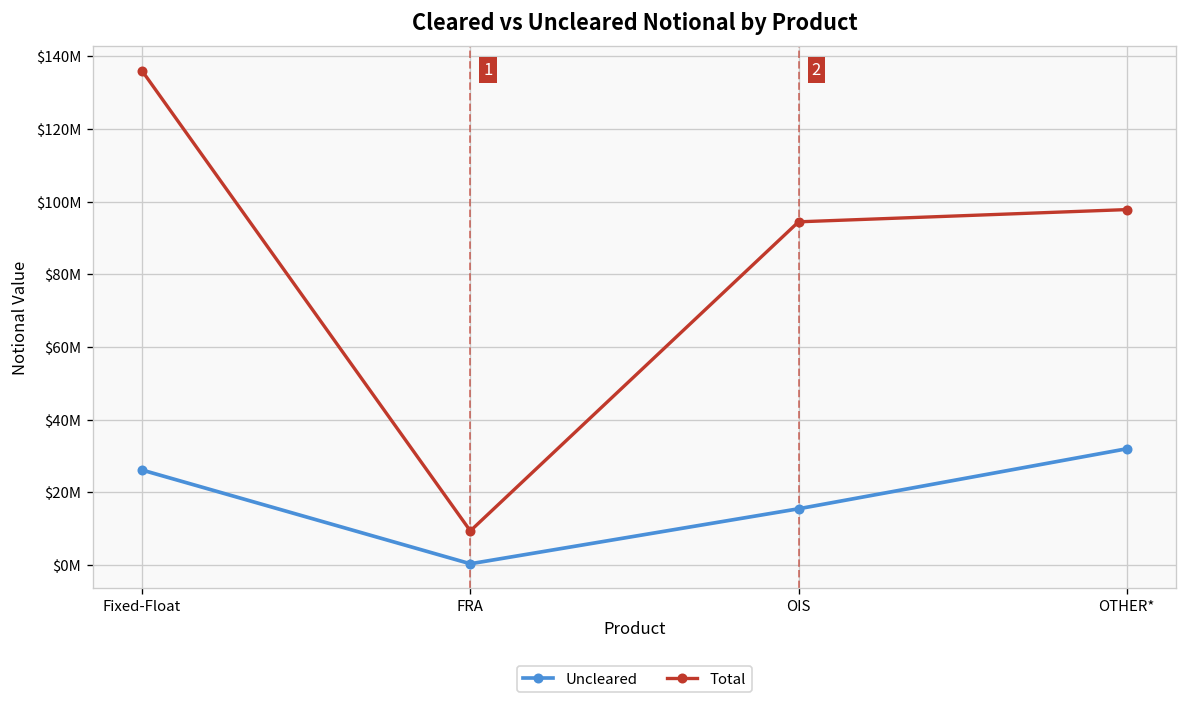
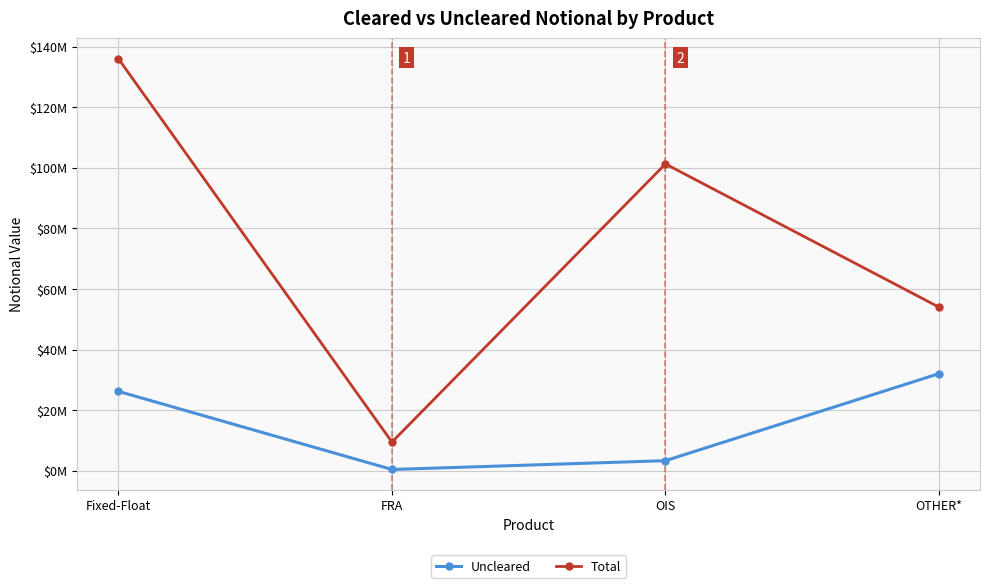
  {
    "Uncleared": {
      "Fixed-Float": "$26000000",
      "FRA": "$0",
-     "OIS": "$16000000",
+     "OIS": "$3000000",
      "OTHER*": "$32000000"
    },
    "Total": {
      "Fixed-Float": "$136000000",
      "FRA": "$9000000",
-     "OIS": "$94000000",
-     "OTHER*": "$98000000"
+     "OIS": "$101000000",
+     "OTHER*": "$54000000"
    }
  }
